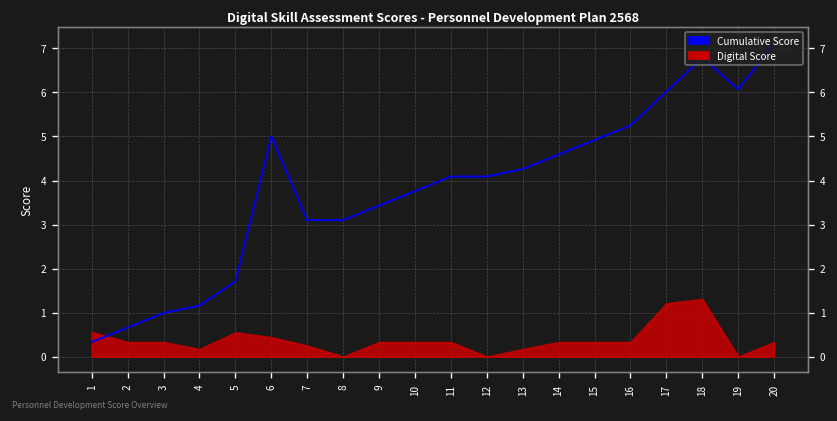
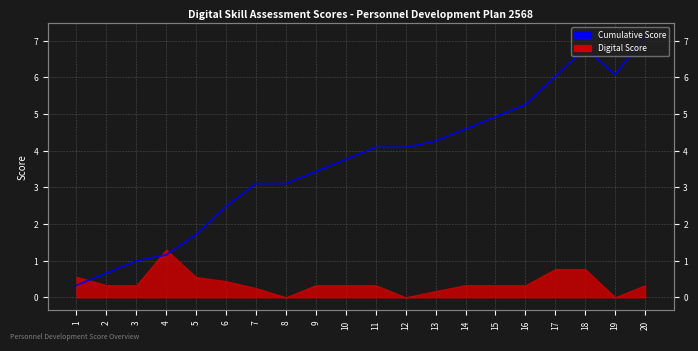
  {
    "Cumulative Score": {
      "1": 0.3,
      "2": 0.7,
      "3": 1.0,
      "4": 1.2,
      "5": 1.7,
-     "6": 5.0,
+     "6": 2.5,
      "7": 3.1,
      "8": 3.1,
      "9": 3.4,
      "10": 3.8,
      "11": 4.1,
      "12": 4.1,
      "13": 4.3,
      "14": 4.6,
      "15": 4.9,
      "16": 5.3,
      "17": 6.0,
      "19": 6.1
    },
    "Digital Score": {
      "1": 0.6,
      "2": 0.3,
      "3": 0.3,
-     "4": 0.2,
+     "4": 1.3,
      "5": 0.6,
      "6": 0.4,
      "7": 0.3,
      "8": 0.0,
      "9": 0.3,
      "10": 0.3,
      "11": 0.3,
      "12": 0.0,
      "13": 0.2,
      "14": 0.3,
      "15": 0.3,
      "16": 0.3,
-     "17": 1.2,
-     "18": 1.3,
+     "17": 0.8,
+     "18": 0.8,
      "19": 0.0,
      "20": 0.3
    }
  }
